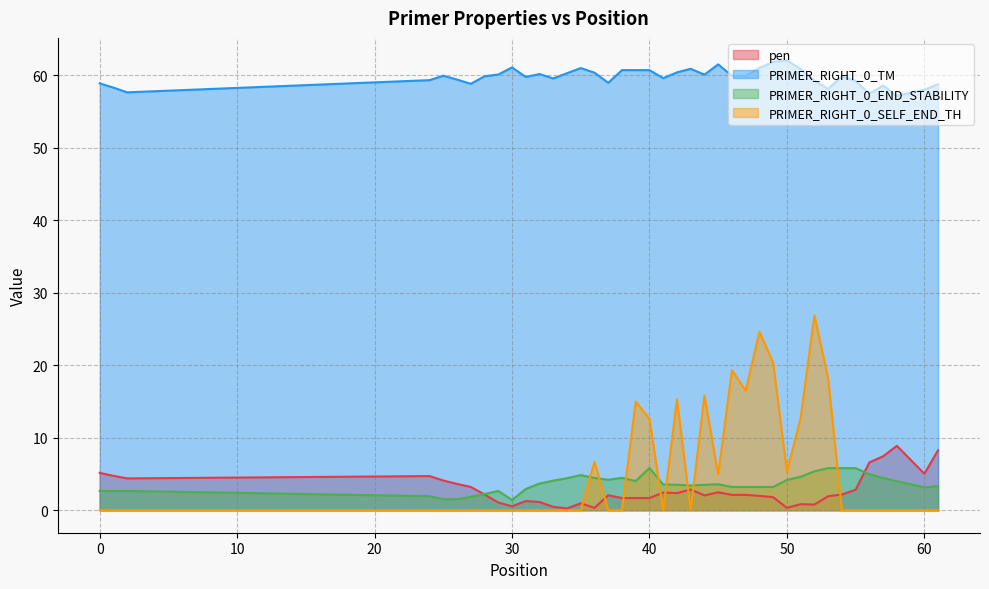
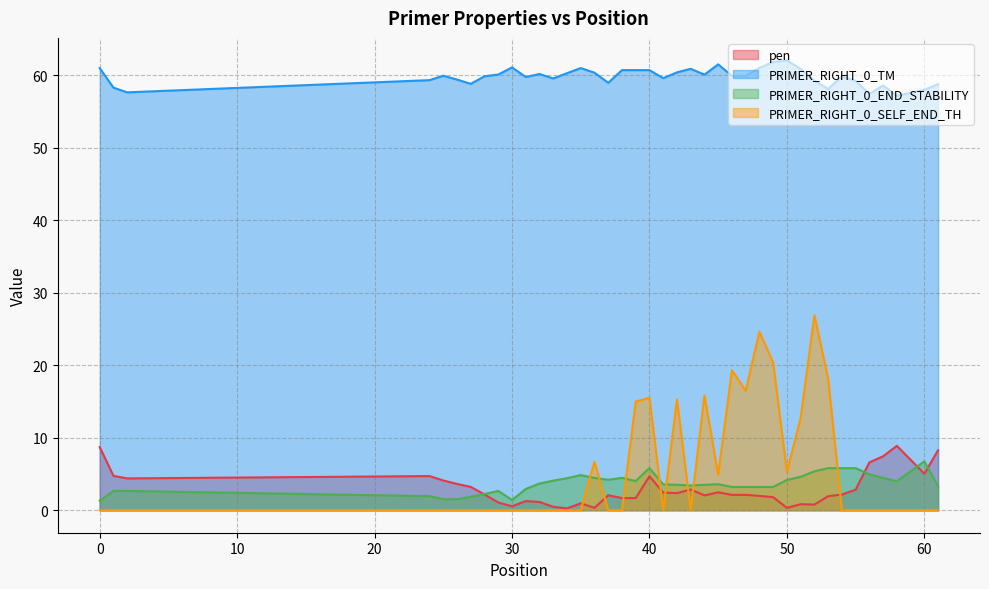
  {
    "pen": {
-     "0": 5,
+     "0": 9,
      "30": 1,
-     "40": 2,
+     "40": 5,
      "50": 0,
      "60": 5
    },
    "PRIMER_RIGHT_0_TM": {
-     "0": 59,
+     "0": 61,
      "30": 61,
      "40": 61
    },
    "PRIMER_RIGHT_0_END_STABILITY": {
-     "0": 3,
+     "0": 1,
      "30": 1,
      "40": 6,
      "50": 4,
-     "60": 3
+     "60": 7
    },
    "PRIMER_RIGHT_0_SELF_END_TH": {
      "0": 0,
      "30": 0,
-     "40": 13,
+     "40": 16,
      "50": 5,
      "60": 0
    }
  }
